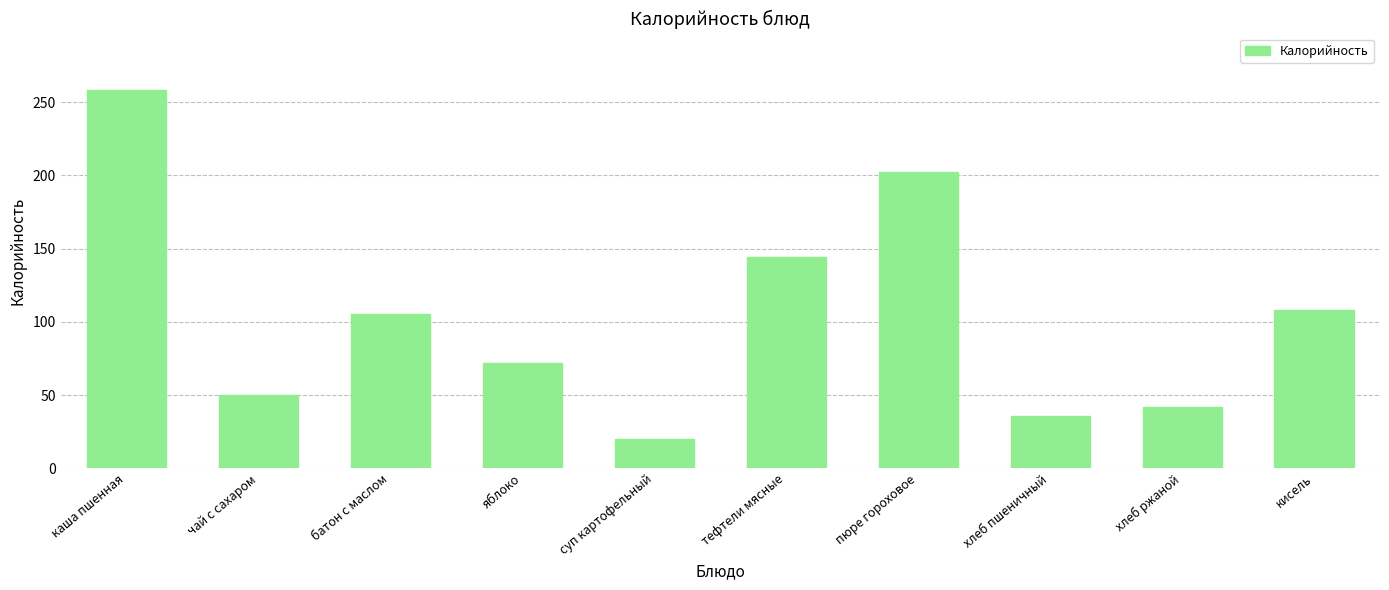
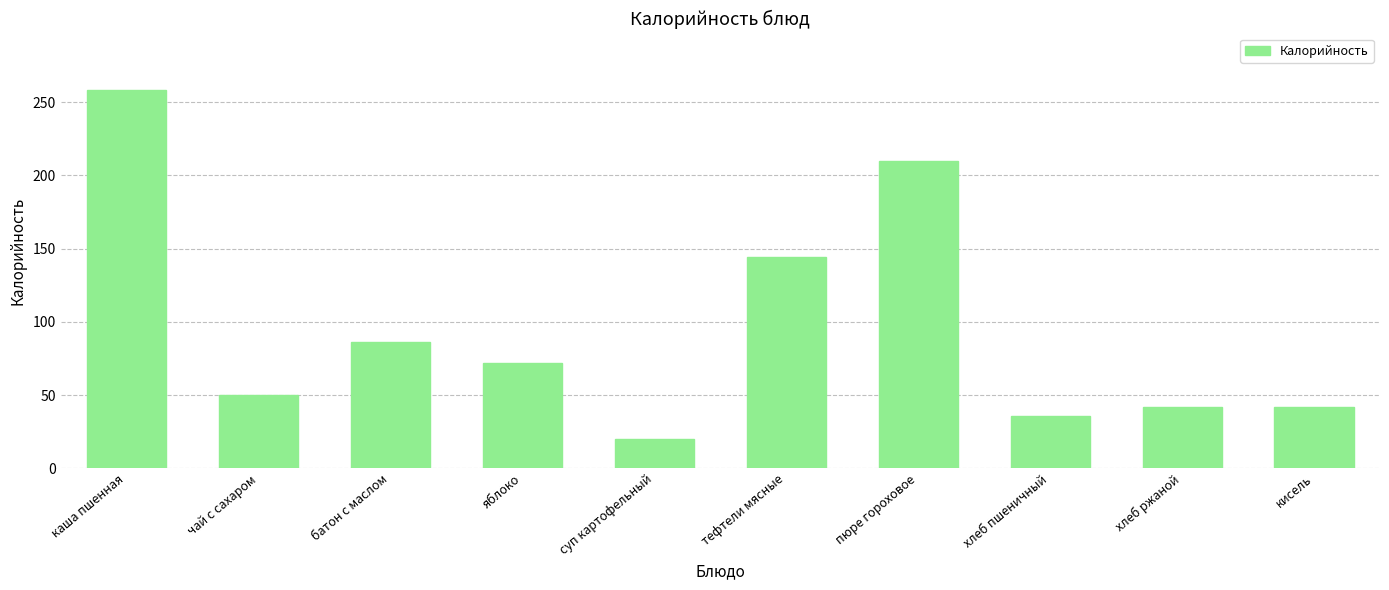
  {
    "каша пшенная": 258,
    "чай с сахаром": 50,
-   "батон с маслом": 105,
+   "батон с маслом": 86,
    "яблоко": 72,
    "суп картофельный": 20,
    "тефтели мясные": 144,
-   "пюре гороховое": 202,
+   "пюре гороховое": 210,
    "хлеб пшеничный": 36,
    "хлеб ржаной": 42,
-   "кисель": 108
+   "кисель": 42
  }
